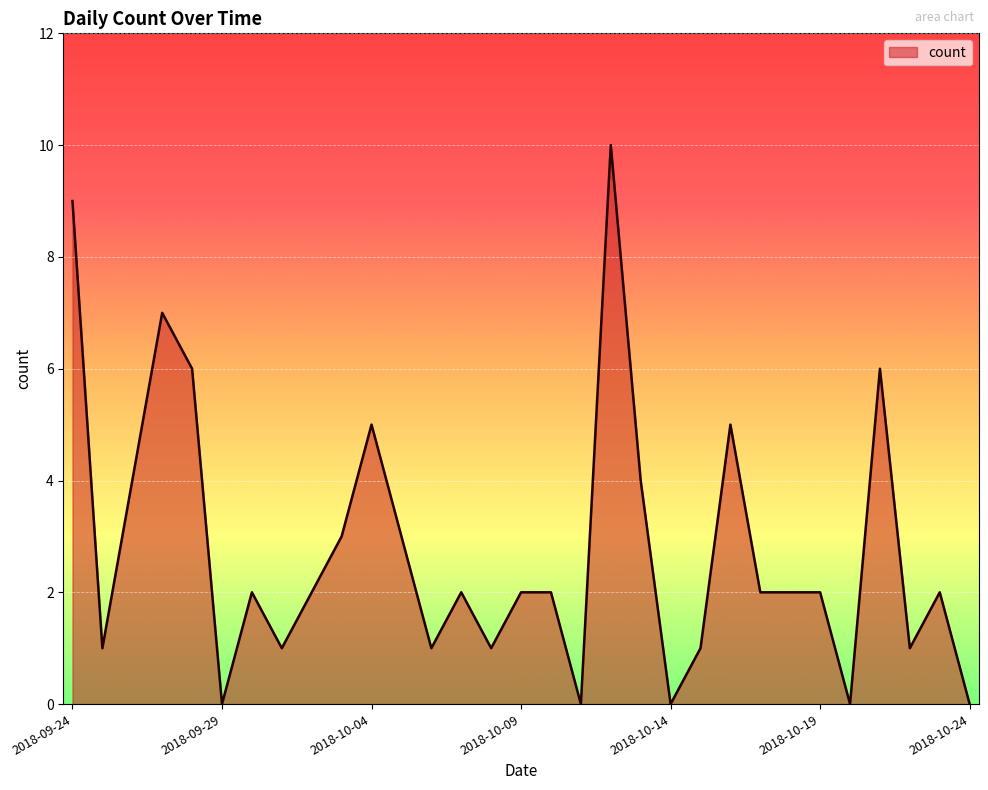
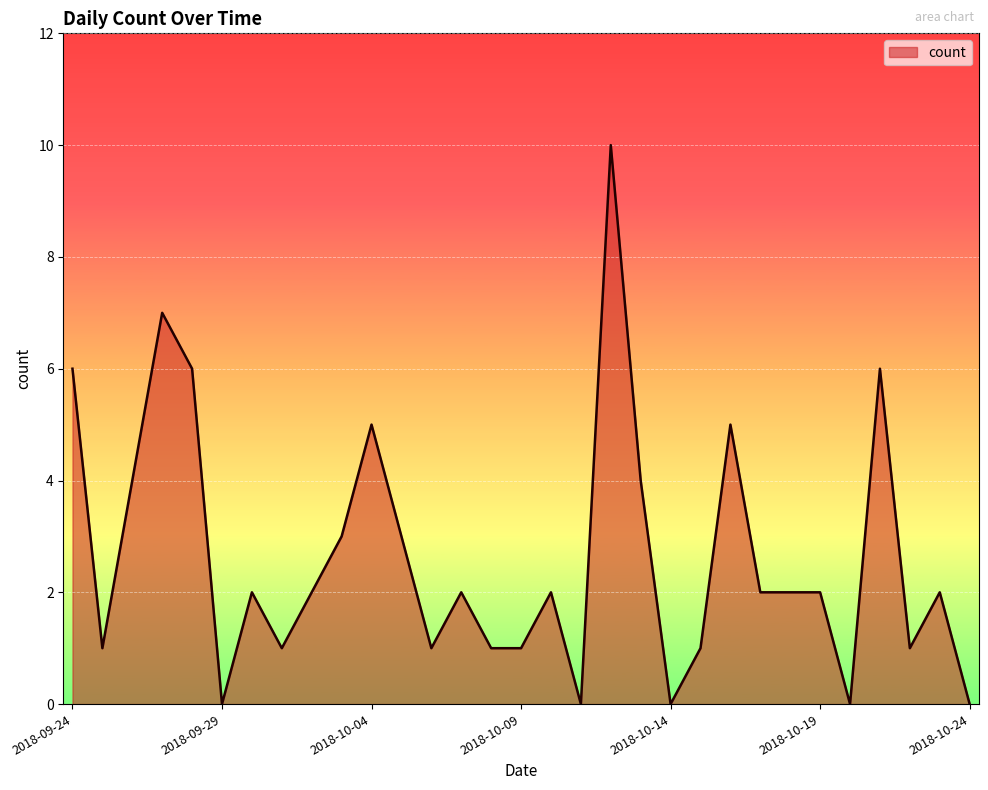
  {
-   "2018-09-24": 9,
+   "2018-09-24": 6,
    "2018-09-29": 0,
    "2018-10-04": 5,
-   "2018-10-09": 2,
+   "2018-10-09": 1,
    "2018-10-14": 0,
    "2018-10-19": 2,
    "2018-10-24": 0
  }
